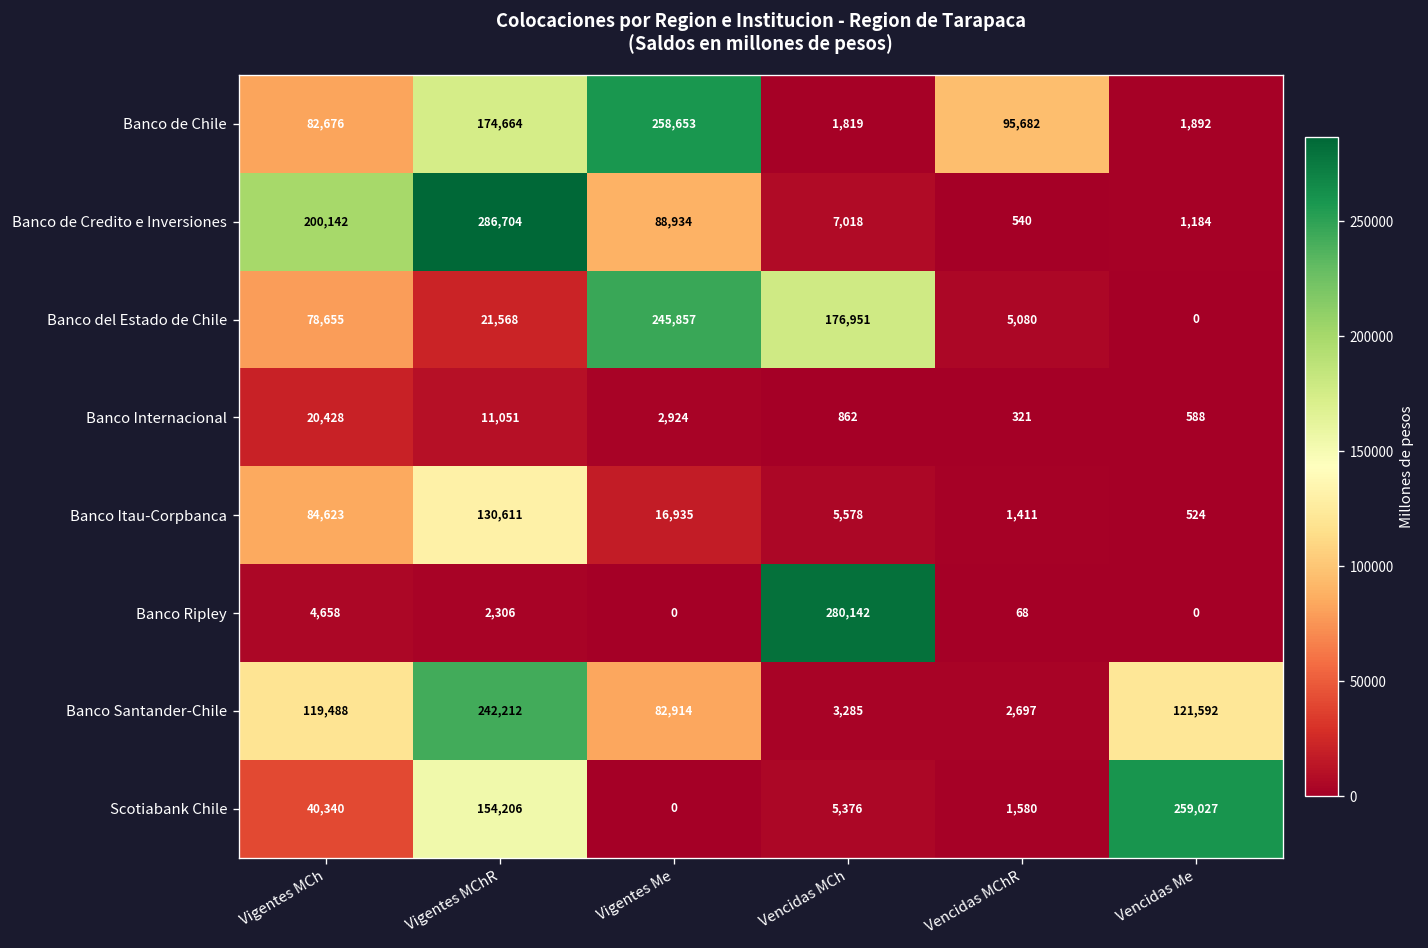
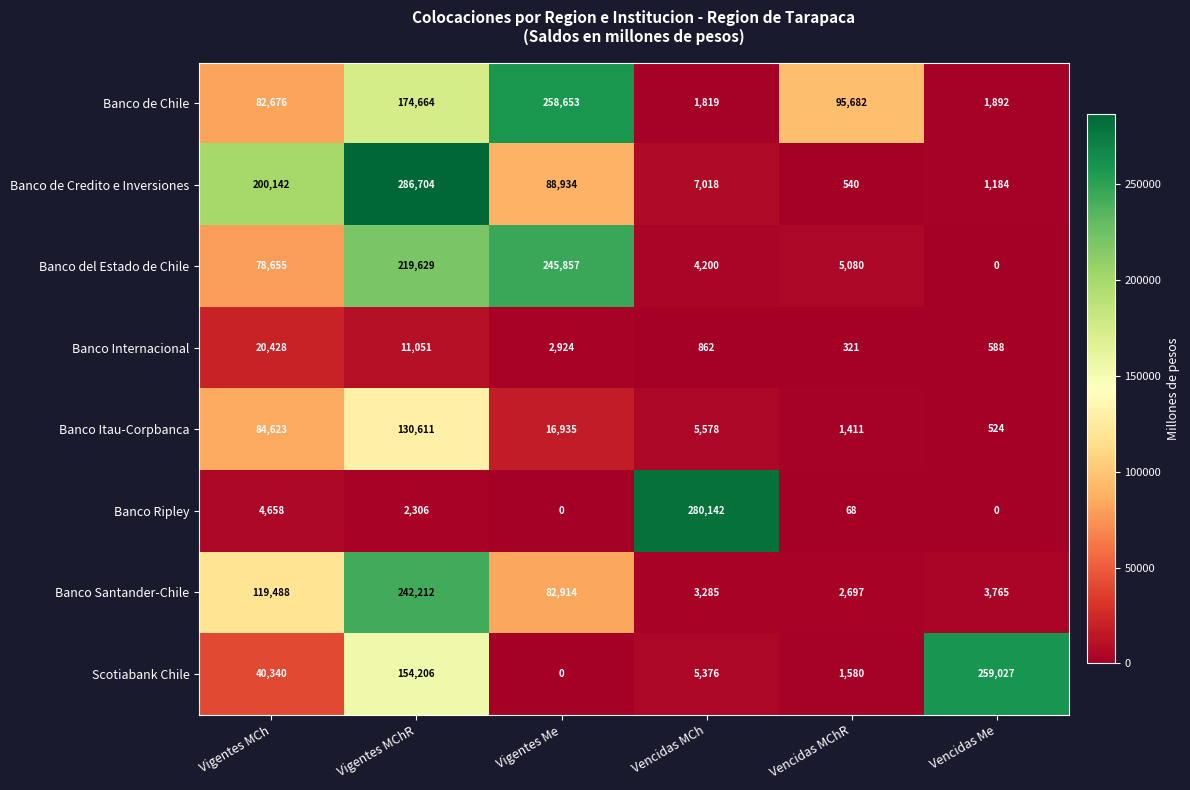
  {
    "Banco de Chile": {
      "Vigentes MCh": "82,676",
      "Vigentes MChR": "174,664",
      "Vigentes Me": "258,653",
      "Vencidas MCh": "1,819",
      "Vencidas MChR": "95,682",
      "Vencidas Me": "1,892"
    },
    "Banco de Credito e Inversiones": {
      "Vigentes MCh": "200,142",
      "Vigentes MChR": "286,704",
      "Vigentes Me": "88,934",
      "Vencidas MCh": "7,018",
      "Vencidas MChR": "540",
      "Vencidas Me": "1,184"
    },
    "Banco del Estado de Chile": {
      "Vigentes MCh": "78,655",
-     "Vigentes MChR": "21,568",
+     "Vigentes MChR": "219,629",
      "Vigentes Me": "245,857",
-     "Vencidas MCh": "176,951",
+     "Vencidas MCh": "4,200",
      "Vencidas MChR": "5,080",
      "Vencidas Me": "0"
    },
    "Banco Internacional": {
      "Vigentes MCh": "20,428",
      "Vigentes MChR": "11,051",
      "Vigentes Me": "2,924",
      "Vencidas MCh": "862",
      "Vencidas MChR": "321",
      "Vencidas Me": "588"
    },
    "Banco Itau-Corpbanca": {
      "Vigentes MCh": "84,623",
      "Vigentes MChR": "130,611",
      "Vigentes Me": "16,935",
      "Vencidas MCh": "5,578",
      "Vencidas MChR": "1,411",
      "Vencidas Me": "524"
    },
    "Banco Ripley": {
      "Vigentes MCh": "4,658",
      "Vigentes MChR": "2,306",
      "Vigentes Me": "0",
      "Vencidas MCh": "280,142",
      "Vencidas MChR": "68",
      "Vencidas Me": "0"
    },
    "Banco Santander-Chile": {
      "Vigentes MCh": "119,488",
      "Vigentes MChR": "242,212",
      "Vigentes Me": "82,914",
      "Vencidas MCh": "3,285",
      "Vencidas MChR": "2,697",
-     "Vencidas Me": "121,592"
+     "Vencidas Me": "3,765"
    },
    "Scotiabank Chile": {
      "Vigentes MCh": "40,340",
      "Vigentes MChR": "154,206",
      "Vigentes Me": "0",
      "Vencidas MCh": "5,376",
      "Vencidas MChR": "1,580",
      "Vencidas Me": "259,027"
    }
  }
